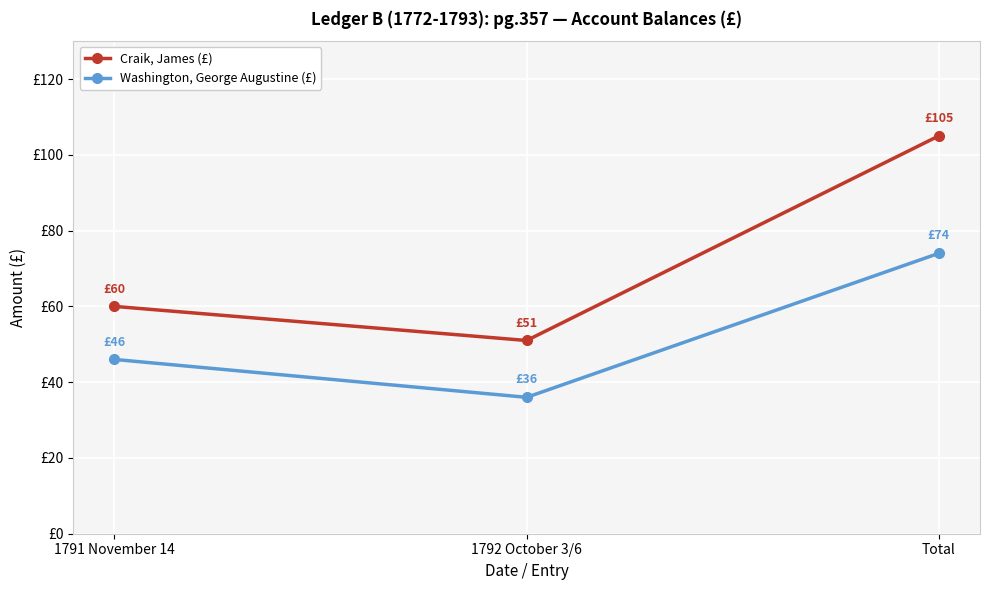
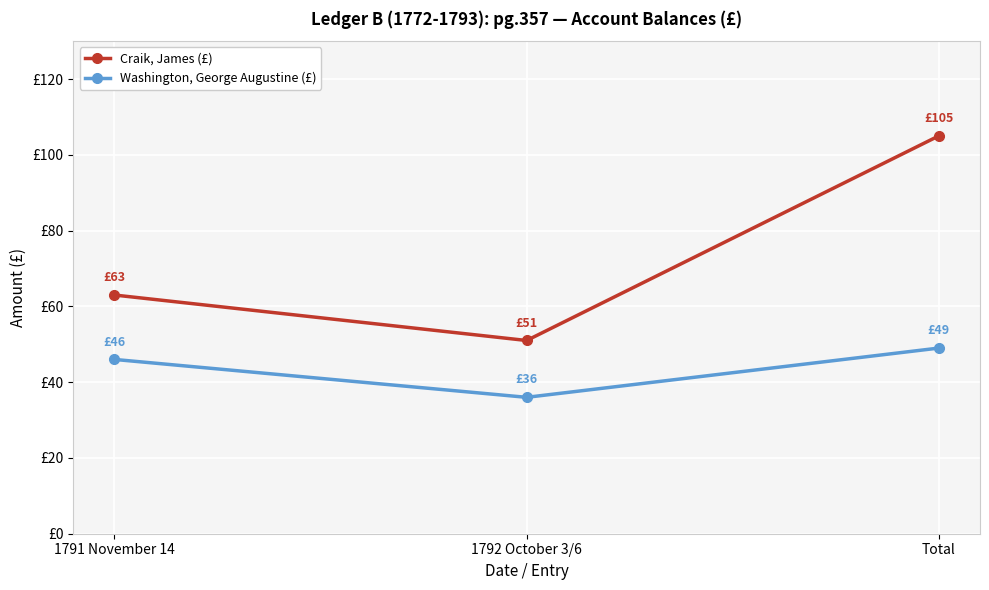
  {
    "Craik, James (£)": {
-     "1791 November 14": "£60",
+     "1791 November 14": "£63",
      "1792 October 3/6": "£51",
      "Total": "£105"
    },
    "Washington, George Augustine (£)": {
      "1791 November 14": "£46",
      "1792 October 3/6": "£36",
-     "Total": "£74"
+     "Total": "£49"
    }
  }
